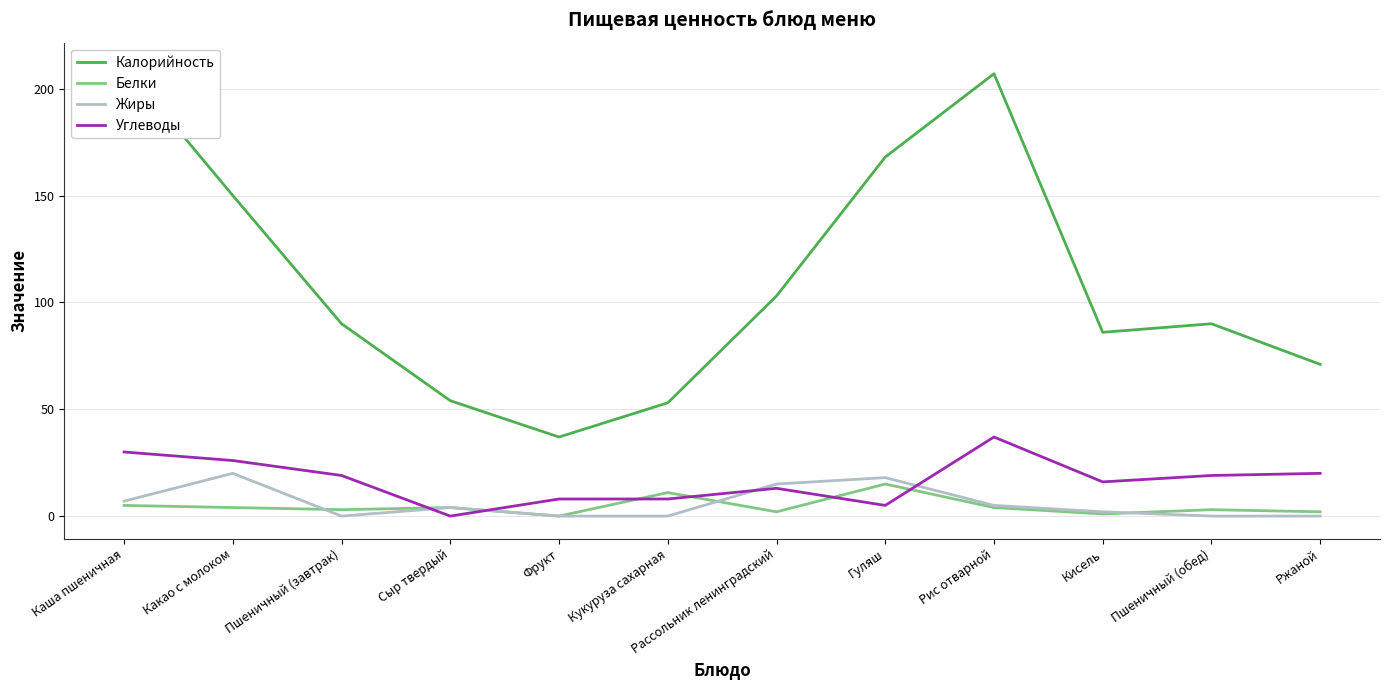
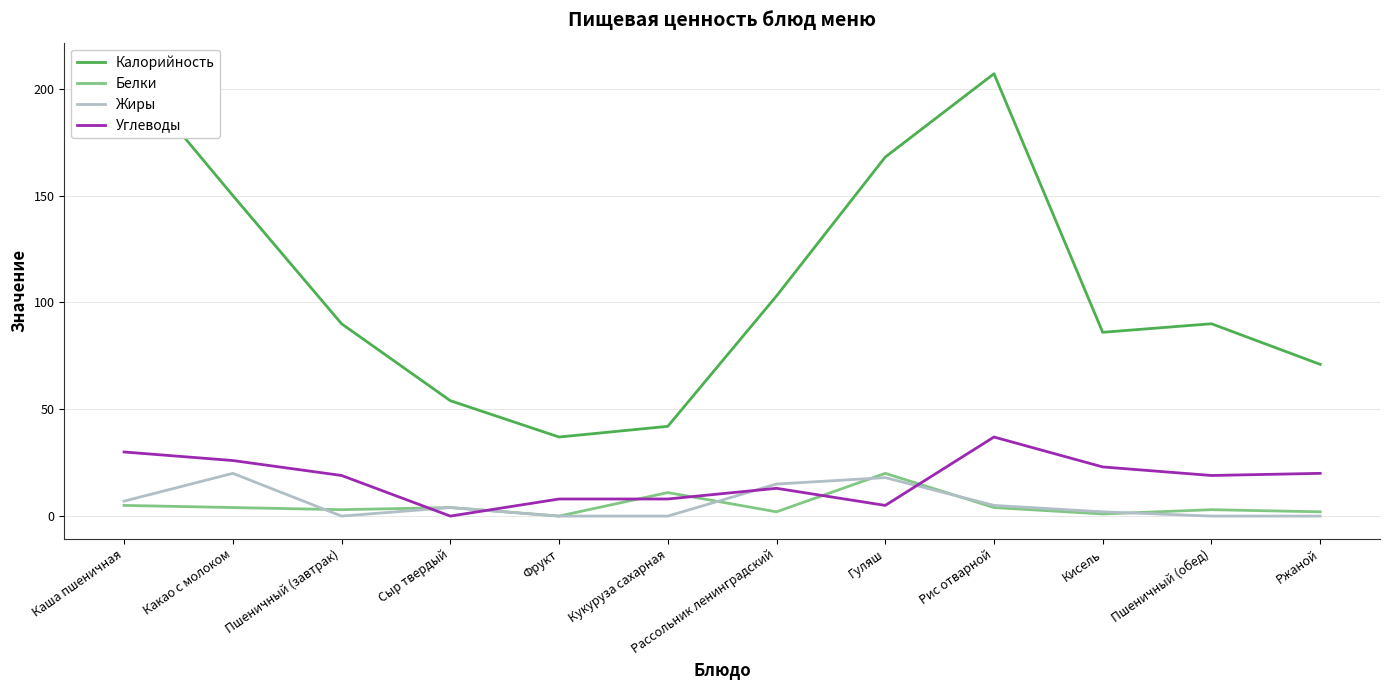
  {
    "Калорийность": {
      "Какао с молоком": 150,
      "Пшеничный (завтрак)": 90,
      "Сыр твердый": 54,
      "Фрукт": 37,
-     "Кукуруза сахарная": 53,
+     "Кукуруза сахарная": 42,
      "Рассольник ленинградский": 103,
      "Гуляш": 168,
      "Рис отварной": 207,
      "Кисель": 86,
      "Пшеничный (обед)": 90,
      "Ржаной": 71
    },
    "Белки": {
      "Каша пшеничная": 5,
      "Какао с молоком": 4,
      "Пшеничный (завтрак)": 3,
      "Кукуруза сахарная": 11,
      "Рассольник ленинградский": 2,
-     "Гуляш": 15,
+     "Гуляш": 20,
      "Пшеничный (обед)": 3,
      "Ржаной": 2
    },
    "Жиры": {
      "Каша пшеничная": 7,
      "Какао с молоком": 20,
      "Пшеничный (завтрак)": 0,
      "Кукуруза сахарная": 0,
      "Рассольник ленинградский": 15,
      "Гуляш": 18,
      "Пшеничный (обед)": 0,
      "Ржаной": 0
    },
    "Углеводы": {
      "Каша пшеничная": 30,
      "Какао с молоком": 26,
      "Пшеничный (завтрак)": 19,
      "Сыр твердый": 0,
      "Фрукт": 8,
      "Кукуруза сахарная": 8,
      "Рассольник ленинградский": 13,
      "Гуляш": 5,
      "Рис отварной": 37,
-     "Кисель": 16,
+     "Кисель": 23,
      "Пшеничный (обед)": 19,
      "Ржаной": 20
    }
  }
